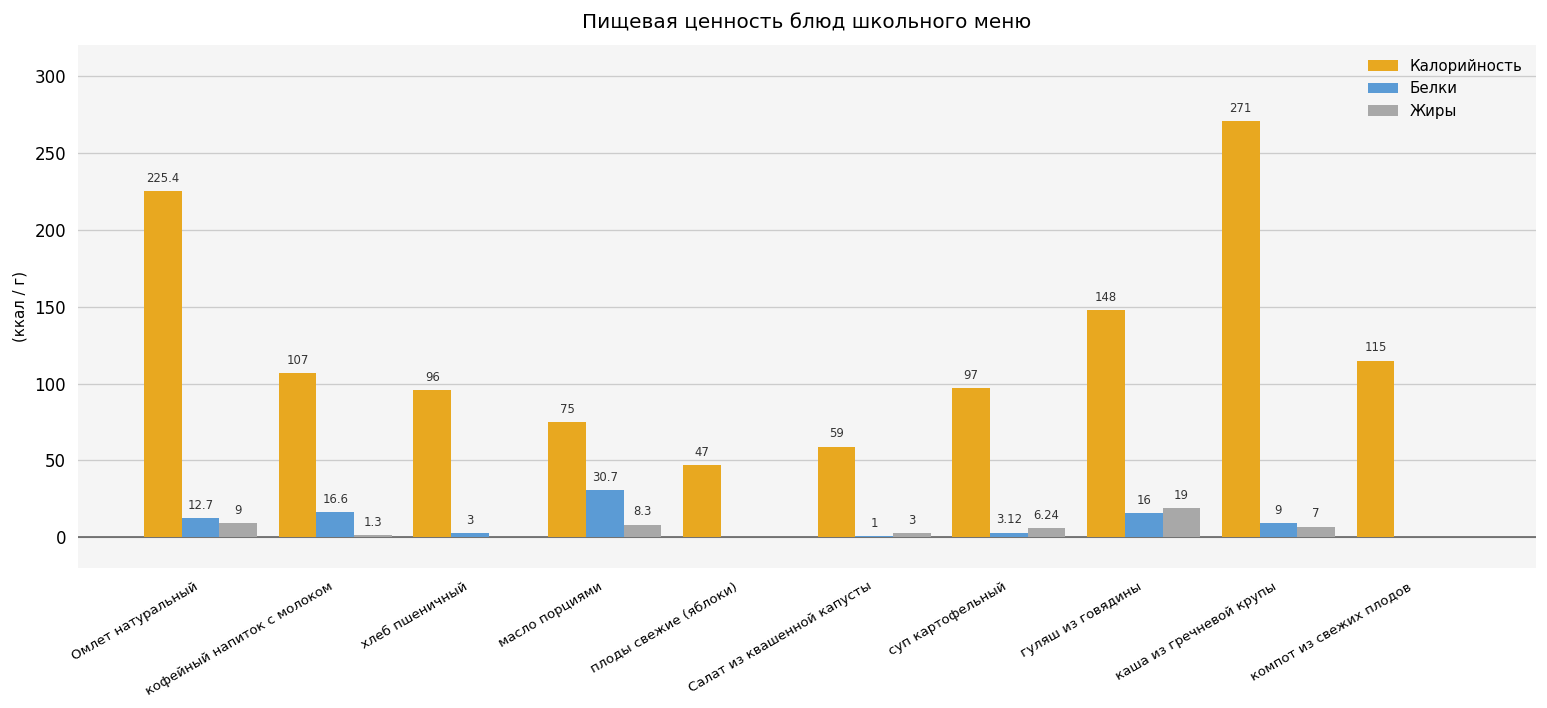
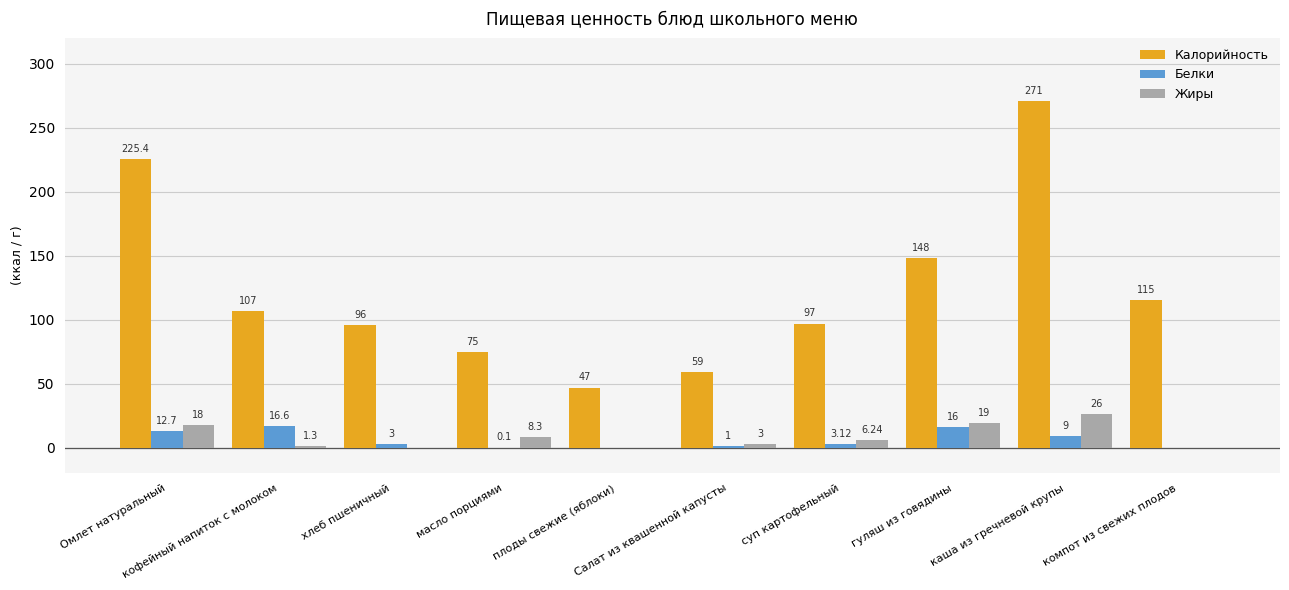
  {
    "Калорийность": {
      "Омлет натуральный": 225.4,
      "кофейный напиток с молоком": 107,
      "хлеб пшеничный": 96,
      "масло порциями": 75,
      "плоды свежие (яблоки)": 47,
      "Салат из квашенной капусты": 59,
      "суп картофельный": 97,
      "гуляш из говядины": 148,
      "каша из гречневой крупы": 271,
      "компот из свежих плодов": 115
    },
    "Белки": {
      "Омлет натуральный": 12.7,
      "кофейный напиток с молоком": 16.6,
      "хлеб пшеничный": 3,
-     "масло порциями": 30.7,
+     "масло порциями": 0.1,
      "Салат из квашенной капусты": 1,
      "суп картофельный": 3.12,
      "гуляш из говядины": 16,
      "каша из гречневой крупы": 9
    },
    "Жиры": {
-     "Омлет натуральный": 9,
+     "Омлет натуральный": 18,
      "кофейный напиток с молоком": 1.3,
      "масло порциями": 8.3,
      "Салат из квашенной капусты": 3,
      "суп картофельный": 6.24,
      "гуляш из говядины": 19,
-     "каша из гречневой крупы": 7
+     "каша из гречневой крупы": 26
    }
  }
